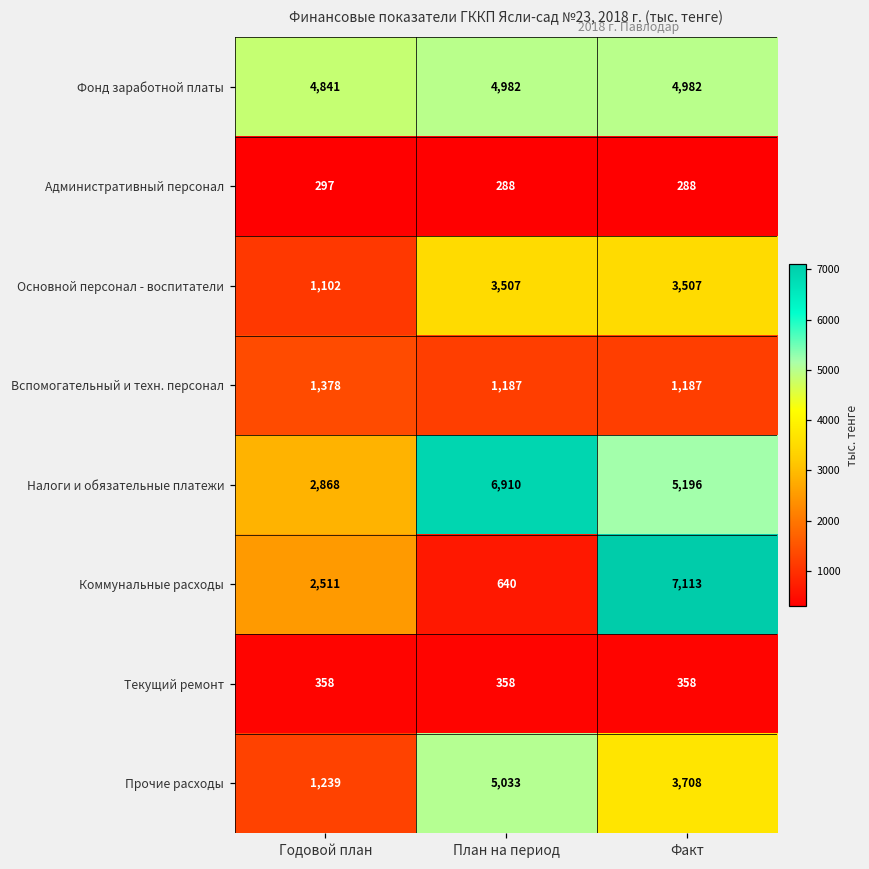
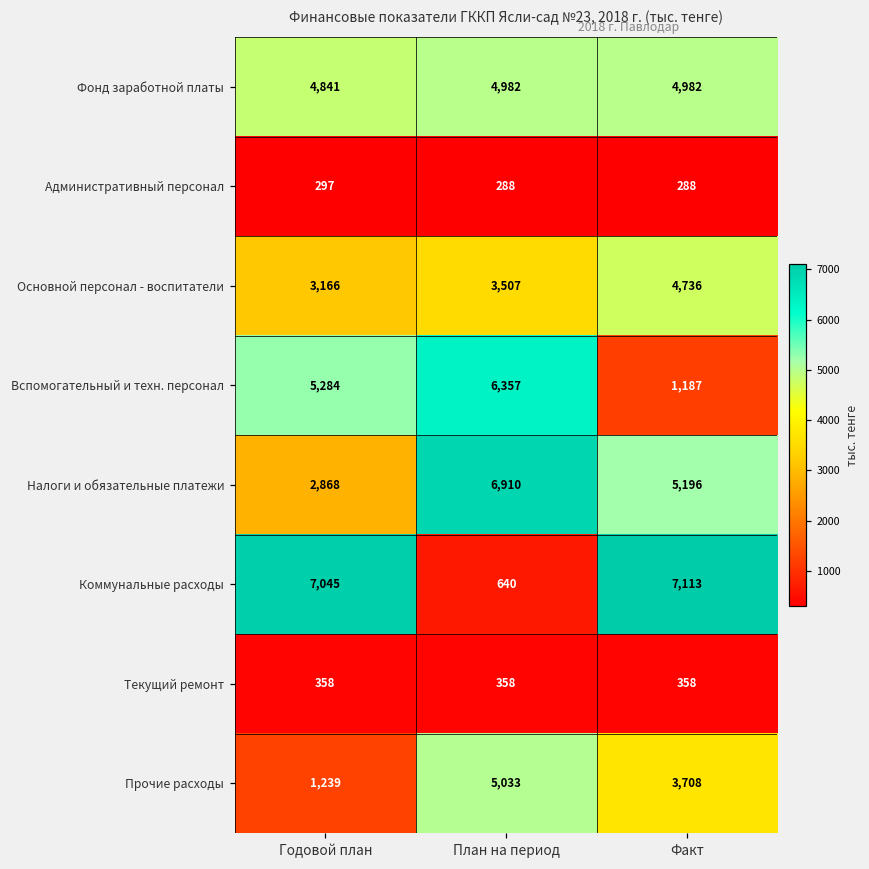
  {
    "Фонд заработной платы": {
      "Годовой план": "4,841",
      "План на период": "4,982",
      "Факт": "4,982"
    },
    "Административный персонал": {
      "Годовой план": "297",
      "План на период": "288",
      "Факт": "288"
    },
    "Основной персонал - воспитатели": {
-     "Годовой план": "1,102",
+     "Годовой план": "3,166",
      "План на период": "3,507",
-     "Факт": "3,507"
+     "Факт": "4,736"
    },
    "Вспомогательный и техн. персонал": {
-     "Годовой план": "1,378",
-     "План на период": "1,187",
+     "Годовой план": "5,284",
+     "План на период": "6,357",
      "Факт": "1,187"
    },
    "Налоги и обязательные платежи": {
      "Годовой план": "2,868",
      "План на период": "6,910",
      "Факт": "5,196"
    },
    "Коммунальные расходы": {
-     "Годовой план": "2,511",
+     "Годовой план": "7,045",
      "План на период": "640",
      "Факт": "7,113"
    },
    "Текущий ремонт": {
      "Годовой план": "358",
      "План на период": "358",
      "Факт": "358"
    },
    "Прочие расходы": {
      "Годовой план": "1,239",
      "План на период": "5,033",
      "Факт": "3,708"
    }
  }
